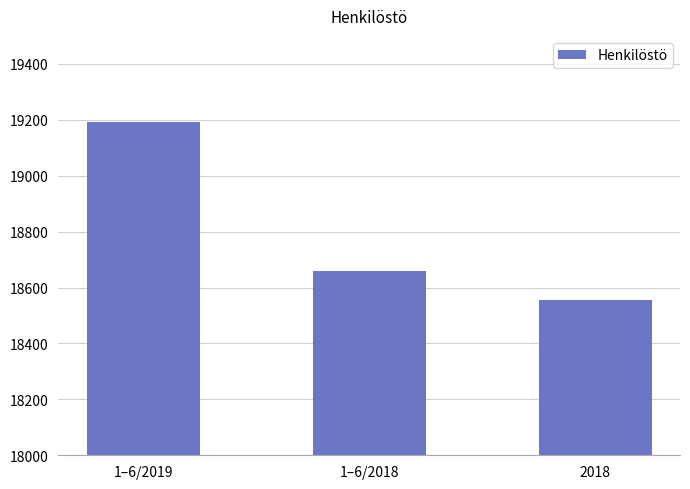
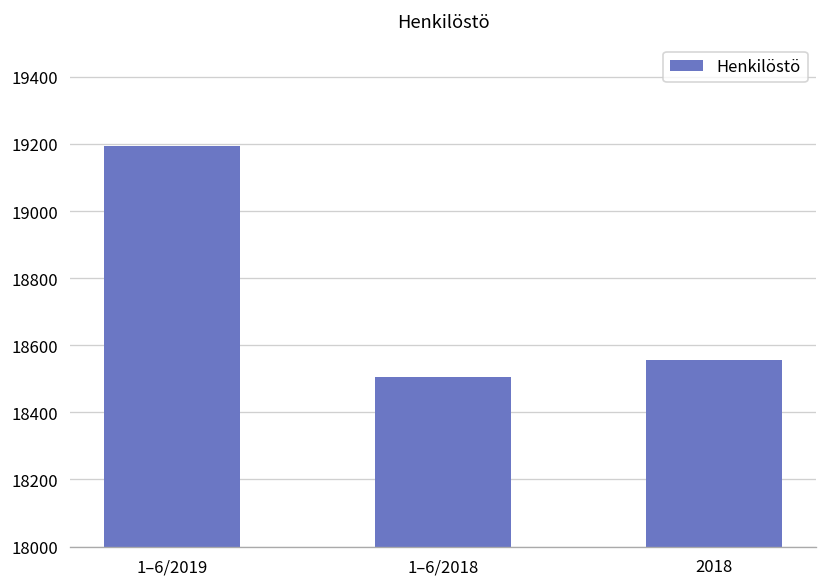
  {
    "1–6/2019": 19190,
-   "1–6/2018": 18660,
+   "1–6/2018": 18510,
    "2018": 18560
  }
